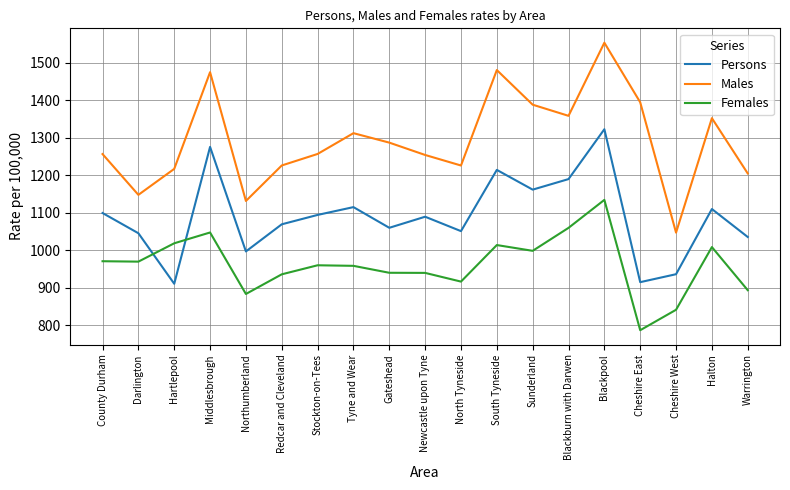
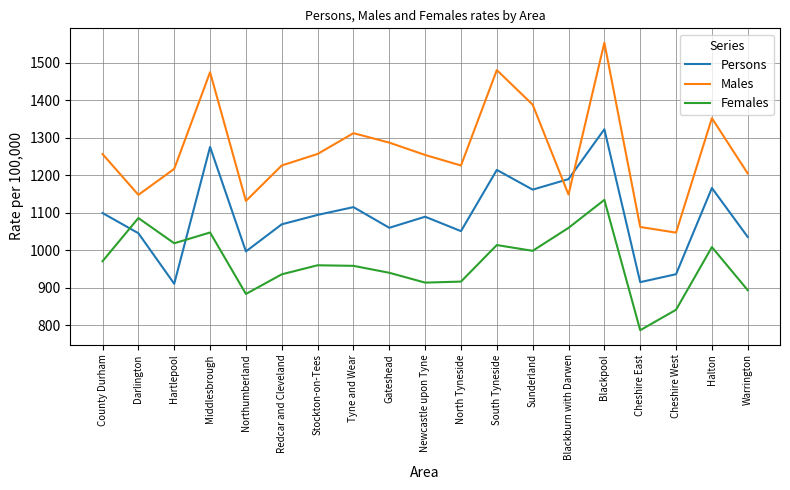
  {
    "Persons": {
      "County Durham": 1100,
      "Darlington": 1050,
      "Hartlepool": 910,
      "Middlesbrough": 1280,
      "Northumberland": 1000,
      "Redcar and Cleveland": 1070,
      "Stockton-on-Tees": 1090,
      "Tyne and Wear": 1110,
      "Gateshead": 1060,
      "Newcastle upon Tyne": 1090,
      "North Tyneside": 1050,
      "South Tyneside": 1210,
      "Sunderland": 1160,
      "Blackburn with Darwen": 1190,
      "Blackpool": 1320,
      "Cheshire East": 910,
      "Cheshire West": 940,
-     "Halton": 1110,
+     "Halton": 1170,
      "Warrington": 1040
    },
    "Males": {
      "County Durham": 1260,
      "Darlington": 1150,
      "Hartlepool": 1220,
      "Middlesbrough": 1470,
      "Northumberland": 1130,
      "Redcar and Cleveland": 1230,
      "Stockton-on-Tees": 1260,
      "Tyne and Wear": 1310,
      "Gateshead": 1290,
      "Newcastle upon Tyne": 1250,
      "North Tyneside": 1230,
      "South Tyneside": 1480,
      "Sunderland": 1390,
-     "Blackburn with Darwen": 1360,
+     "Blackburn with Darwen": 1150,
      "Blackpool": 1550,
-     "Cheshire East": 1390,
+     "Cheshire East": 1060,
      "Cheshire West": 1050,
      "Halton": 1350,
      "Warrington": 1200
    },
    "Females": {
      "County Durham": 970,
-     "Darlington": 970,
+     "Darlington": 1090,
      "Hartlepool": 1020,
      "Middlesbrough": 1050,
      "Northumberland": 880,
      "Redcar and Cleveland": 940,
      "Stockton-on-Tees": 960,
      "Tyne and Wear": 960,
      "Gateshead": 940,
-     "Newcastle upon Tyne": 940,
+     "Newcastle upon Tyne": 910,
      "North Tyneside": 920,
      "South Tyneside": 1010,
      "Sunderland": 1000,
      "Blackburn with Darwen": 1060,
      "Blackpool": 1130,
      "Cheshire East": 790,
      "Cheshire West": 840,
      "Halton": 1010,
      "Warrington": 890
    }
  }
